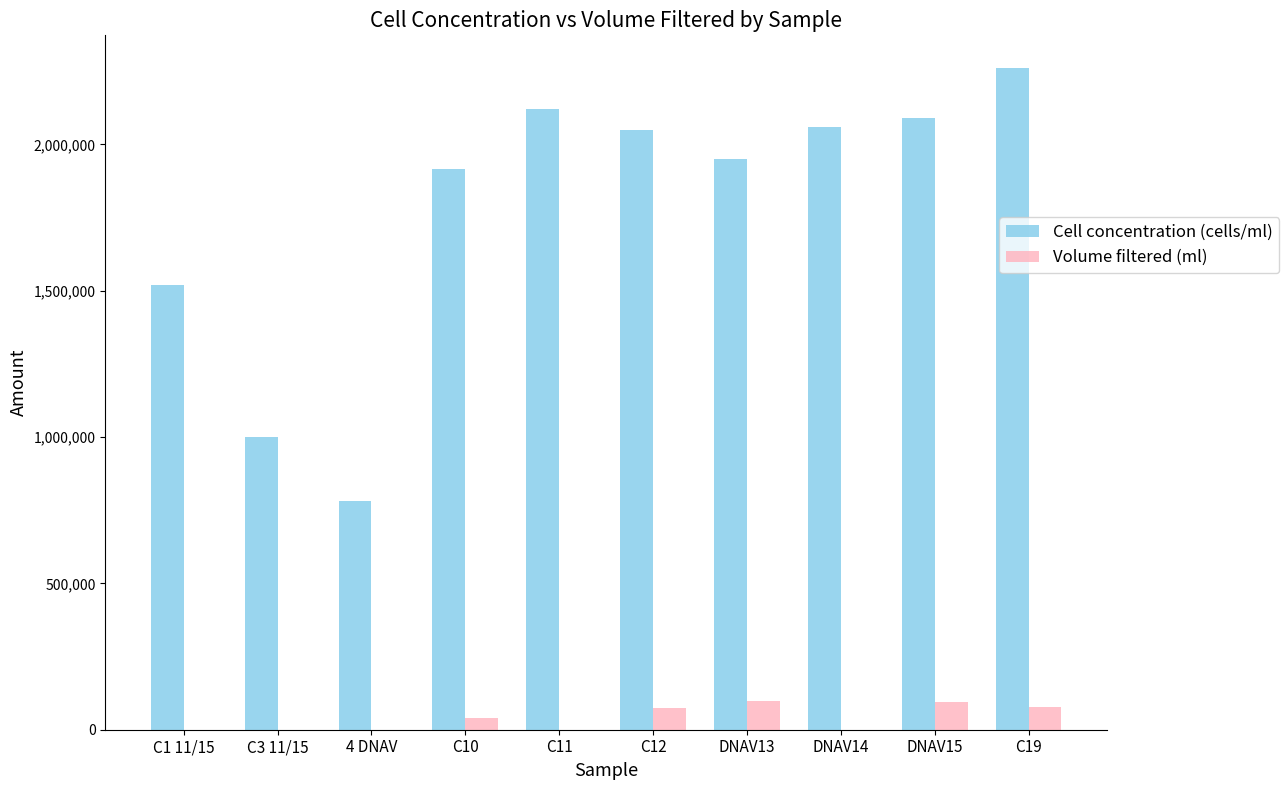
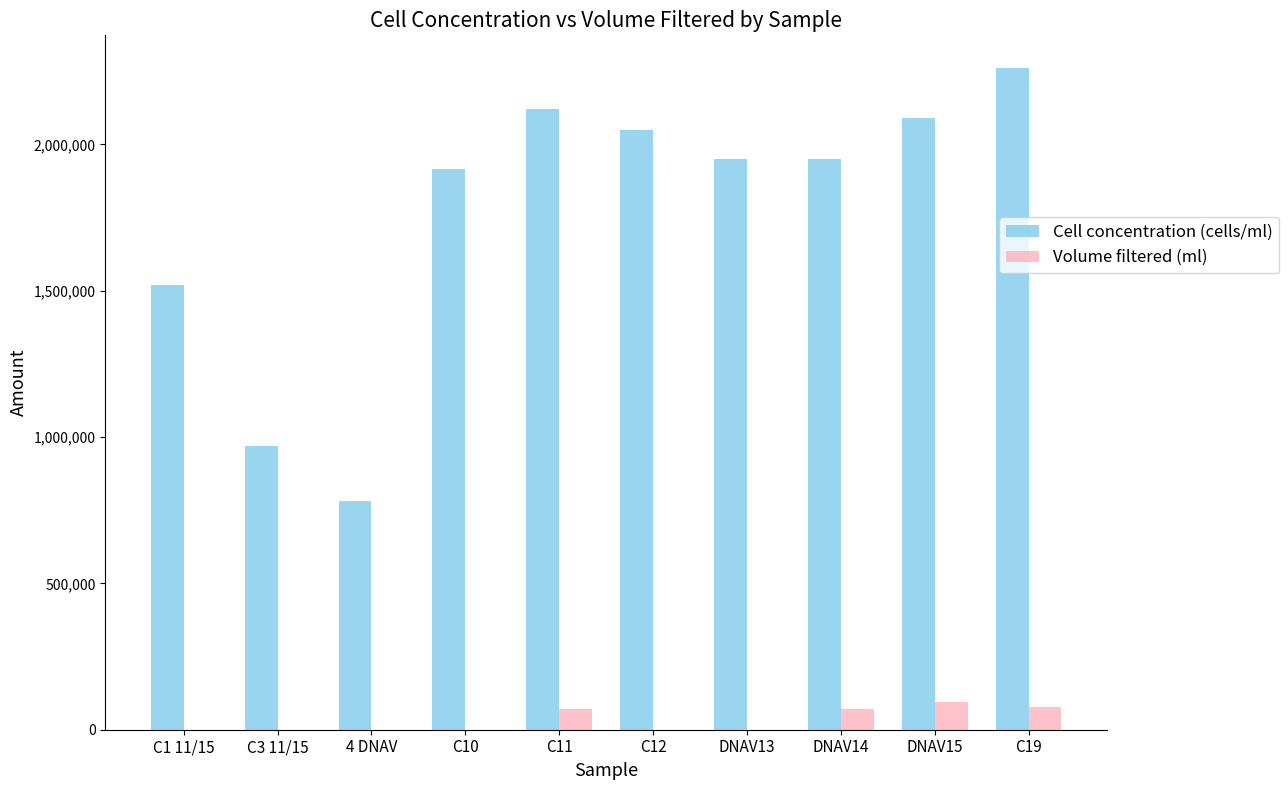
  {
    "Cell concentration (cells/ml)": {
      "C1 11/15": "1,520,000",
-     "C3 11/15": "1,000,000",
+     "C3 11/15": "970,000",
      "4 DNAV": "780,000",
      "C10": "1,910,000",
      "C11": "2,120,000",
      "C12": "2,050,000",
      "DNAV13": "1,950,000",
-     "DNAV14": "2,060,000",
+     "DNAV14": "1,950,000",
      "DNAV15": "2,090,000",
      "C19": "2,260,000"
    },
    "Volume filtered (ml)": {
-     "C10": "40,000",
-     "C11": "0",
-     "C12": "70,000",
-     "DNAV13": "100,000",
-     "DNAV14": "0",
+     "C10": "0",
+     "C11": "70,000",
+     "C12": "0",
+     "DNAV13": "0",
+     "DNAV14": "70,000",
      "DNAV15": "100,000",
      "C19": "80,000"
    }
  }
